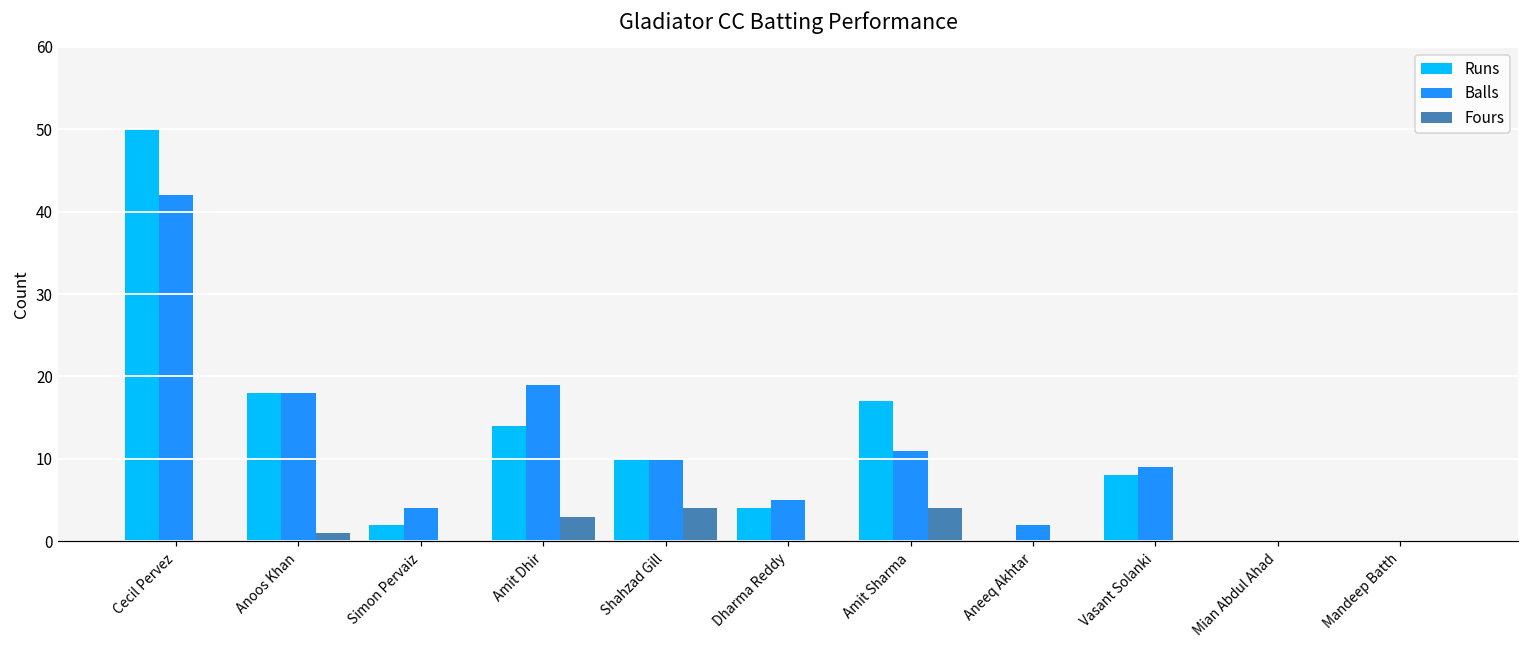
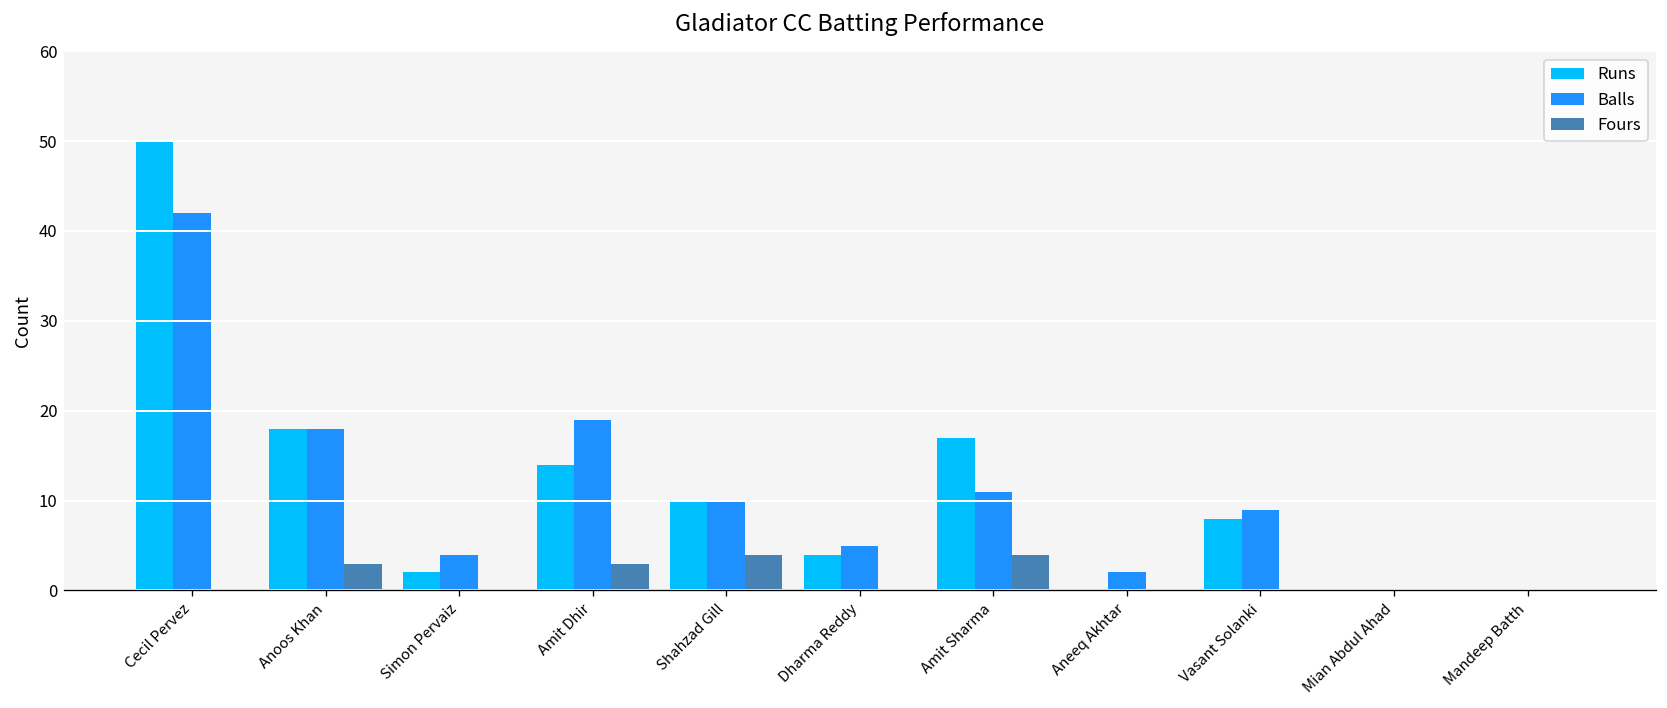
  {
    "Fours": {
      "Cecil Pervez": 0,
-     "Anoos Khan": 1,
+     "Anoos Khan": 3,
      "Simon Pervaiz": 0,
      "Amit Dhir": 3,
      "Shahzad Gill": 4,
      "Dharma Reddy": 0,
      "Amit Sharma": 4,
      "Aneeq Akhtar": 0,
      "Vasant Solanki": 0,
      "Mian Abdul Ahad": 0,
      "Mandeep Batth": 0
    }
  }
